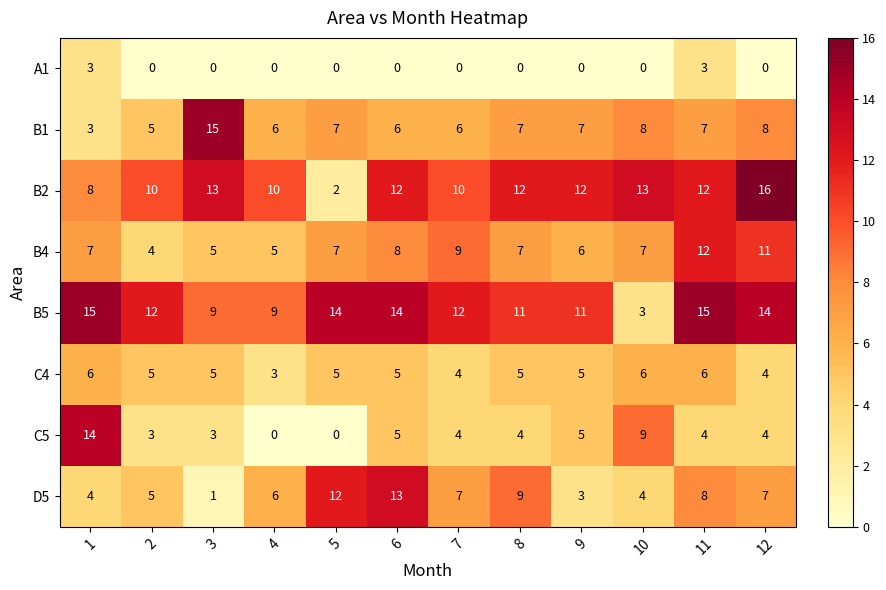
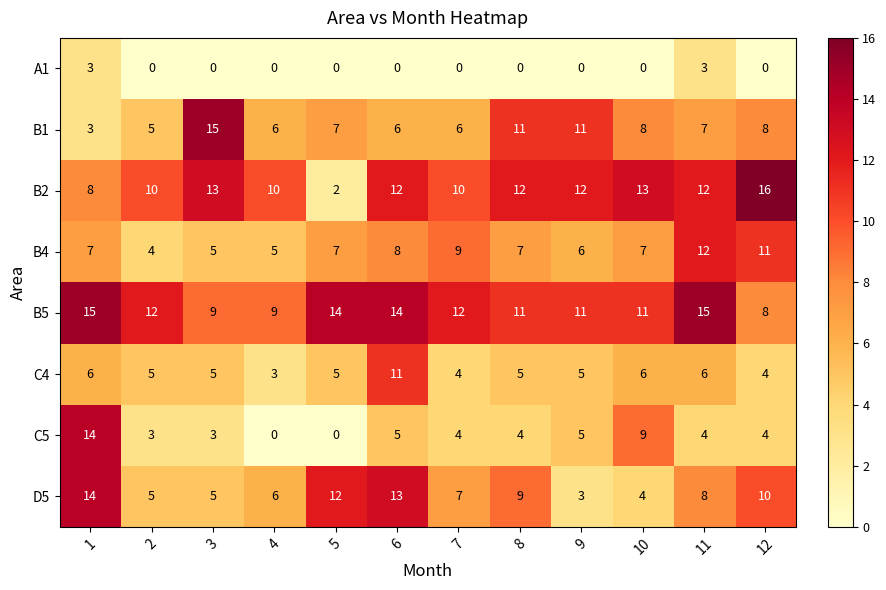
  {
    "A1": {
      "1": 3,
      "2": 0,
      "3": 0,
      "4": 0,
      "5": 0,
      "6": 0,
      "7": 0,
      "8": 0,
      "9": 0,
      "10": 0,
      "11": 3,
      "12": 0
    },
    "B1": {
      "1": 3,
      "2": 5,
      "3": 15,
      "4": 6,
      "5": 7,
      "6": 6,
      "7": 6,
-     "8": 7,
-     "9": 7,
+     "8": 11,
+     "9": 11,
      "10": 8,
      "11": 7,
      "12": 8
    },
    "B2": {
      "1": 8,
      "2": 10,
      "3": 13,
      "4": 10,
      "5": 2,
      "6": 12,
      "7": 10,
      "8": 12,
      "9": 12,
      "10": 13,
      "11": 12,
      "12": 16
    },
    "B4": {
      "1": 7,
      "2": 4,
      "3": 5,
      "4": 5,
      "5": 7,
      "6": 8,
      "7": 9,
      "8": 7,
      "9": 6,
      "10": 7,
      "11": 12,
      "12": 11
    },
    "B5": {
      "1": 15,
      "2": 12,
      "3": 9,
      "4": 9,
      "5": 14,
      "6": 14,
      "7": 12,
      "8": 11,
      "9": 11,
-     "10": 3,
+     "10": 11,
      "11": 15,
-     "12": 14
+     "12": 8
    },
    "C4": {
      "1": 6,
      "2": 5,
      "3": 5,
      "4": 3,
      "5": 5,
-     "6": 5,
+     "6": 11,
      "7": 4,
      "8": 5,
      "9": 5,
      "10": 6,
      "11": 6,
      "12": 4
    },
    "C5": {
      "1": 14,
      "2": 3,
      "3": 3,
      "4": 0,
      "5": 0,
      "6": 5,
      "7": 4,
      "8": 4,
      "9": 5,
      "10": 9,
      "11": 4,
      "12": 4
    },
    "D5": {
-     "1": 4,
+     "1": 14,
      "2": 5,
-     "3": 1,
+     "3": 5,
      "4": 6,
      "5": 12,
      "6": 13,
      "7": 7,
      "8": 9,
      "9": 3,
      "10": 4,
      "11": 8,
-     "12": 7
+     "12": 10
    }
  }
